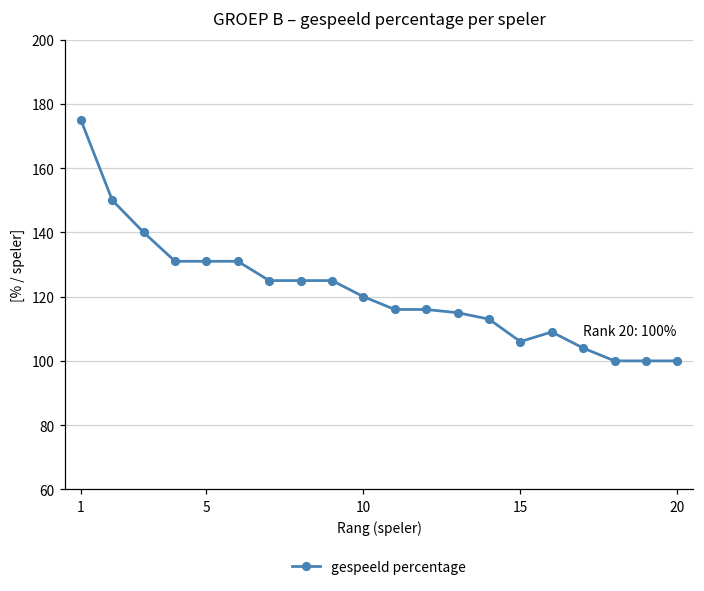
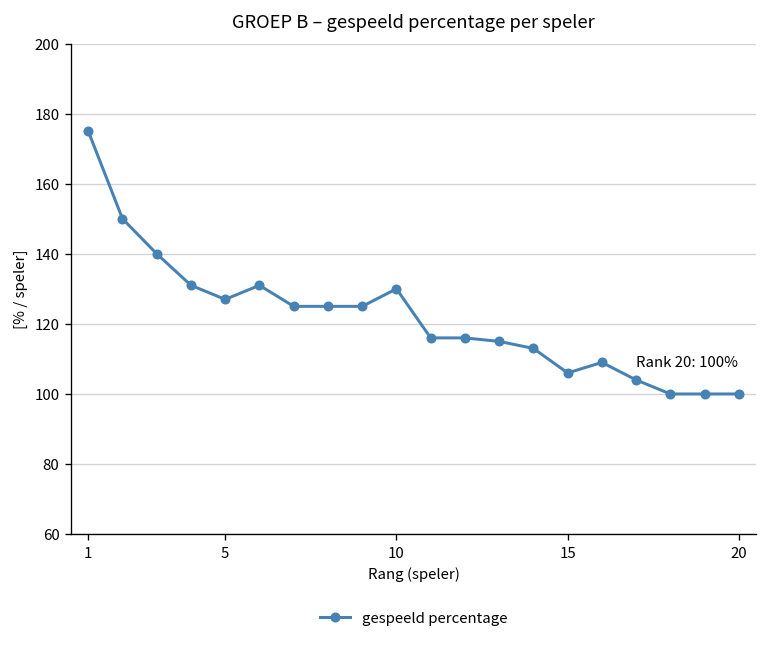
  {
    "1": 175,
-   "5": 131,
-   "10": 120,
+   "5": 127,
+   "10": 130,
    "15": 106
  }
